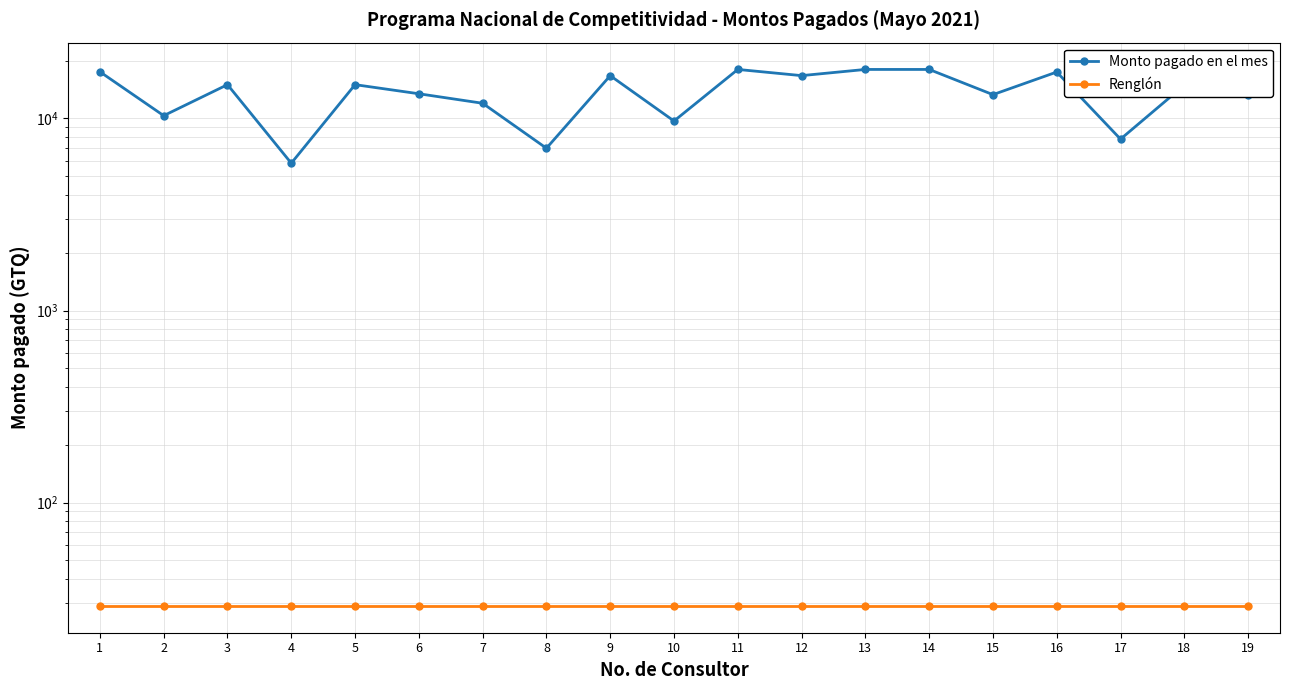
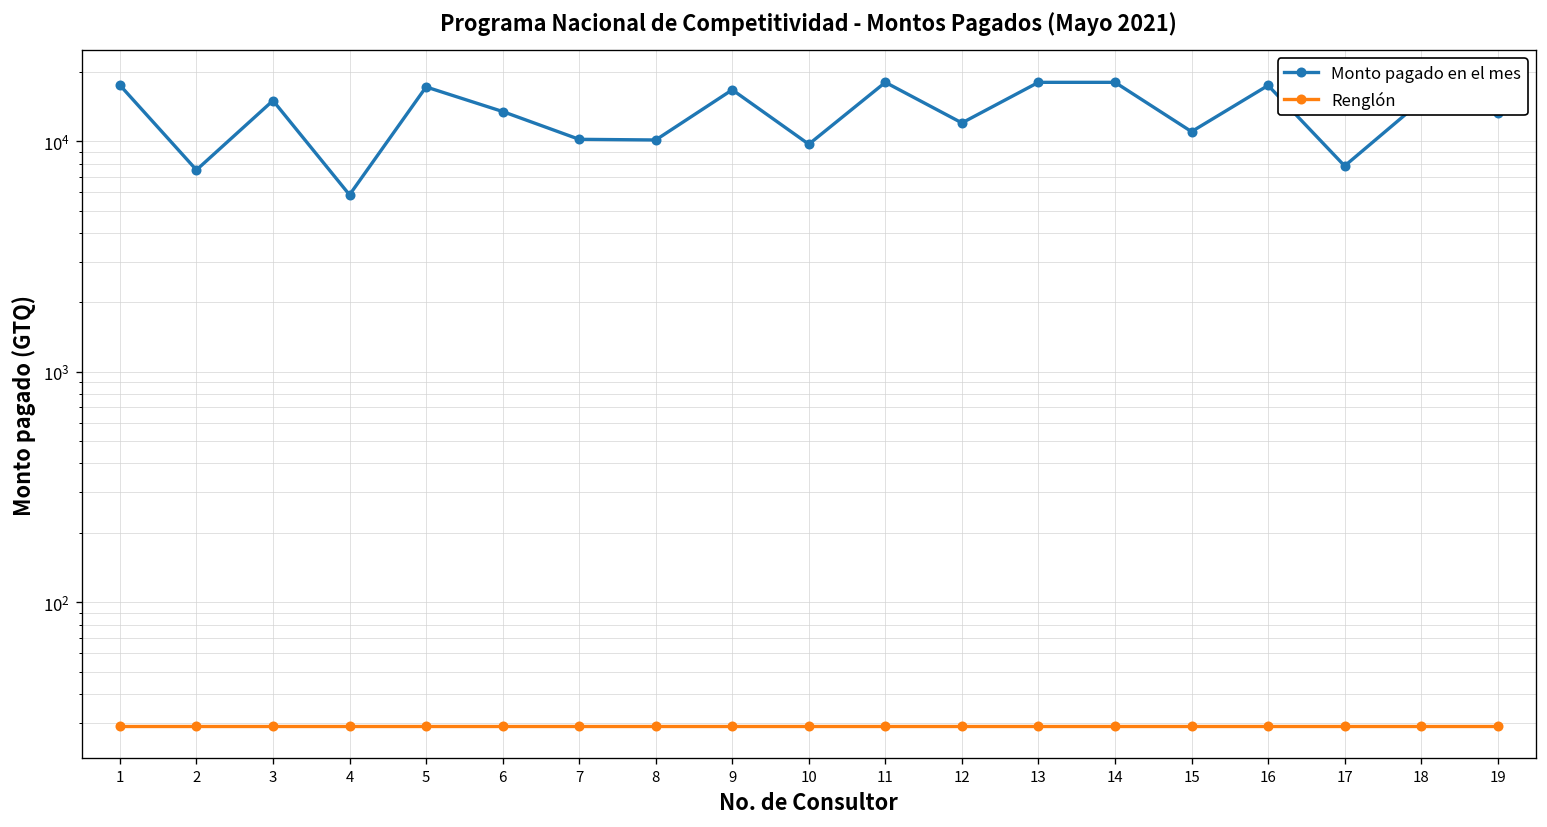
  {
    "Monto pagado en el mes": {
      "1": 18000,
-     "2": 10000,
+     "2": 7500,
      "3": 15000,
      "4": 5900,
-     "5": 15000,
+     "5": 17000,
      "6": 13000,
-     "7": 12000,
-     "8": 7000,
+     "7": 10000,
+     "8": 10000,
      "9": 17000,
      "10": 10000,
      "11": 18000,
-     "12": 17000,
+     "12": 12000,
      "13": 18000,
      "14": 18000,
-     "15": 13000,
+     "15": 11000,
      "16": 17000,
      "17": 7800
    },
    "Renglón": {
      "1": 29,
      "2": 29,
      "3": 29,
      "4": 29,
      "5": 29,
      "6": 29,
      "7": 29,
      "8": 29,
      "9": 29,
      "10": 29,
      "11": 29,
      "12": 29,
      "13": 29,
      "14": 29,
      "15": 29,
      "16": 29,
      "17": 29,
      "18": 29,
      "19": 29
    }
  }
